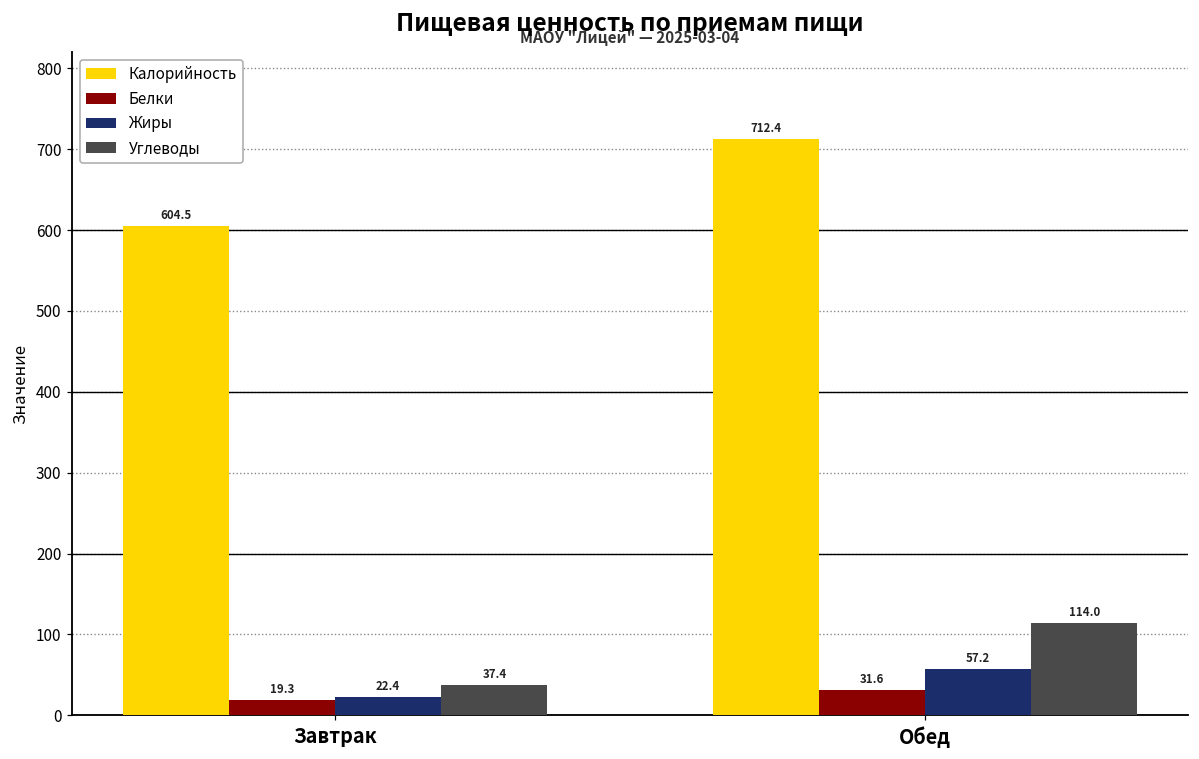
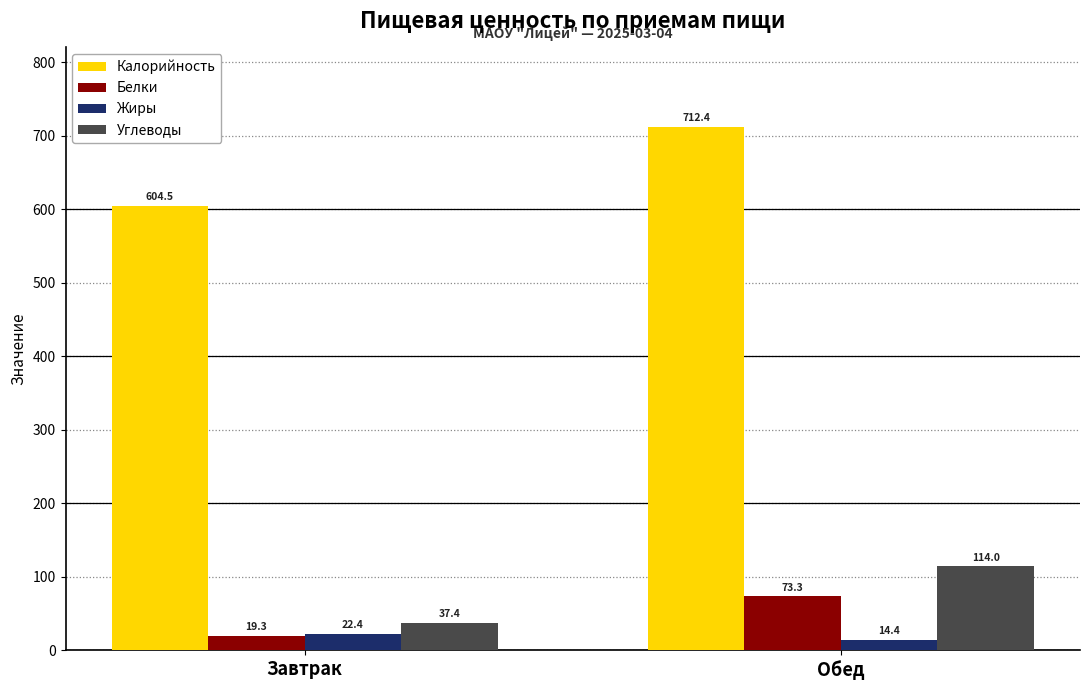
  {
    "Калорийность": {
      "Завтрак": 604.5,
      "Обед": 712.4
    },
    "Белки": {
      "Завтрак": 19.3,
-     "Обед": 31.6
+     "Обед": 73.3
    },
    "Жиры": {
      "Завтрак": 22.4,
-     "Обед": 57.2
+     "Обед": 14.4
    },
    "Углеводы": {
      "Завтрак": 37.4,
      "Обед": 114.0
    }
  }
